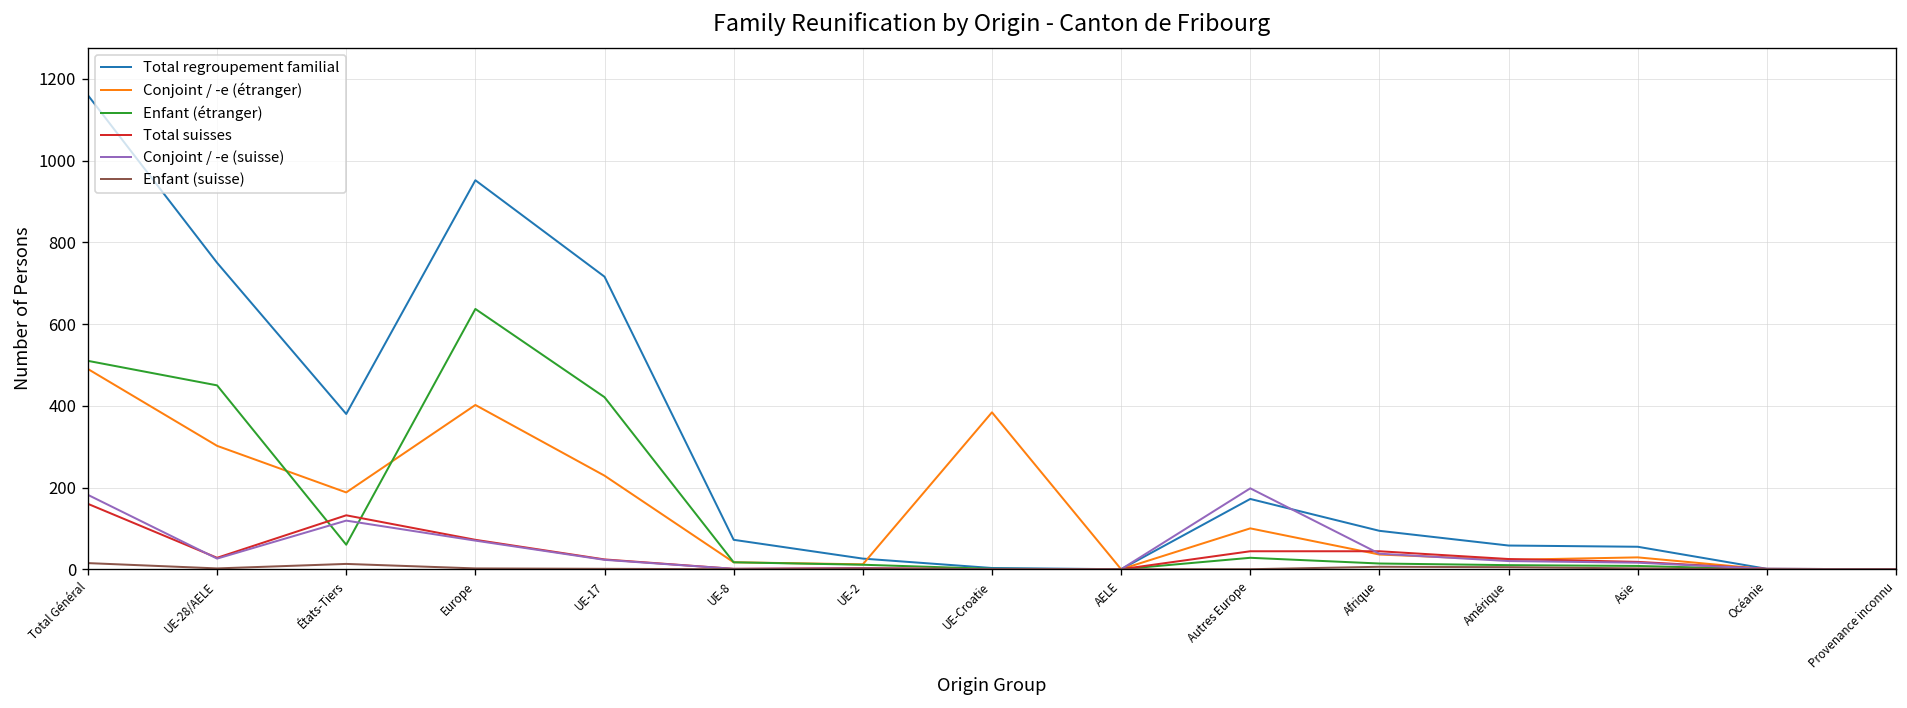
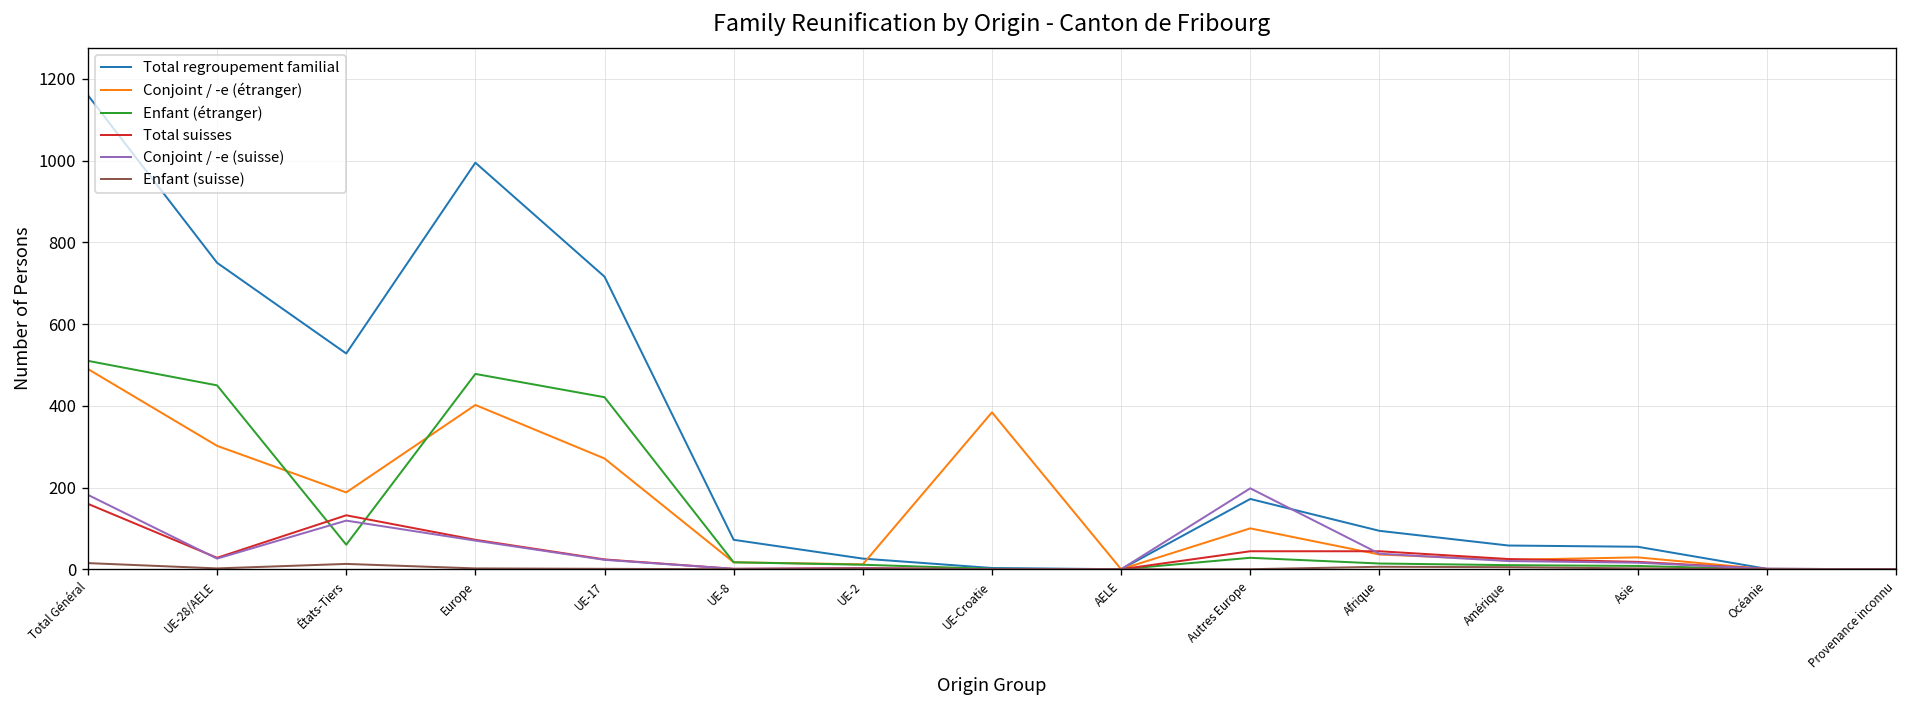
  {
    "Total regroupement familial": {
      "Total Général": 1160,
      "UE-28/AELE": 750,
-     "États-Tiers": 380,
-     "Europe": 950,
+     "États-Tiers": 530,
+     "Europe": 1000,
      "UE-17": 720,
      "UE-8": 70,
      "UE-2": 30,
      "Autres Europe": 170,
      "Afrique": 90,
      "Amérique": 60,
      "Asie": 60
    },
    "Conjoint / -e (étranger)": {
      "Total Général": 490,
      "UE-28/AELE": 300,
      "États-Tiers": 190,
      "Europe": 400,
-     "UE-17": 230,
+     "UE-17": 270,
      "UE-Croatie": 380,
      "Autres Europe": 100,
      "Asie": 30
    },
    "Enfant (étranger)": {
      "Total Général": 510,
      "UE-28/AELE": 450,
      "États-Tiers": 60,
-     "Europe": 640,
+     "Europe": 480,
      "UE-17": 420,
      "Autres Europe": 30,
      "Afrique": 10
    },
    "Total suisses": {
      "Total Général": 160,
      "États-Tiers": 130,
      "Autres Europe": 40
    },
    "Conjoint / -e (suisse)": {
      "Total Général": 180,
      "États-Tiers": 120,
      "Autres Europe": 200
    },
    "Enfant (suisse)": {
      "Total Général": 20,
      "UE-28/AELE": 0,
      "États-Tiers": 10,
      "Europe": 0,
      "UE-17": 0,
      "Autres Europe": 0,
      "Afrique": 10
    }
  }
